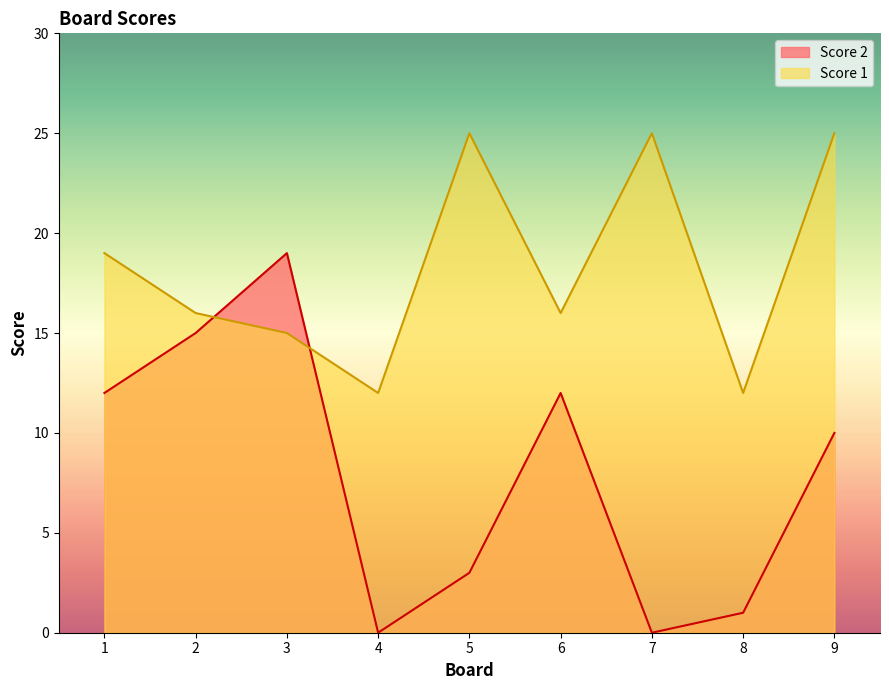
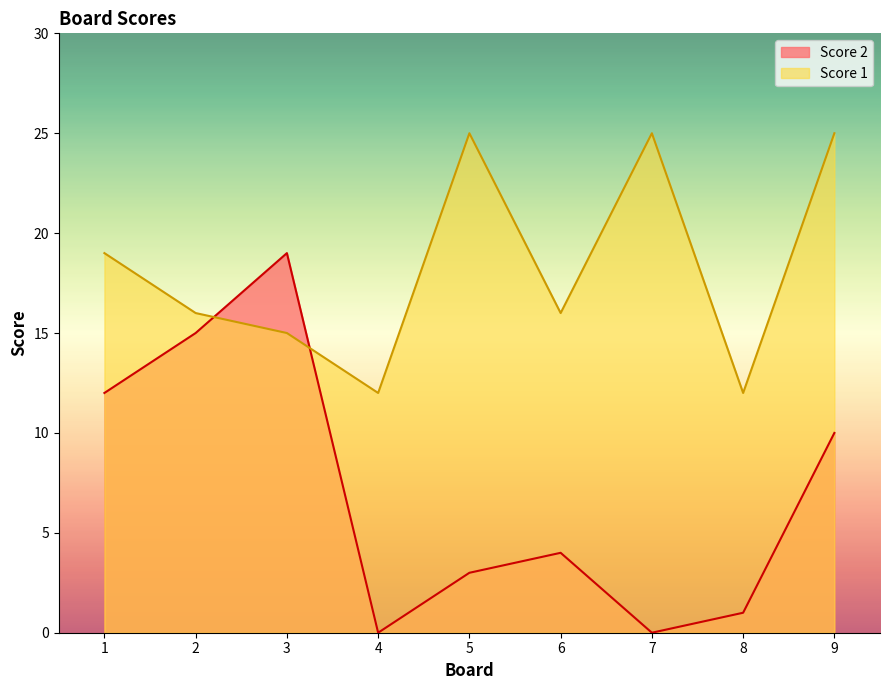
  {
    "Score 2": {
      "1": 12,
      "2": 15,
      "3": 19,
      "4": 0,
      "5": 3,
-     "6": 12,
+     "6": 4,
      "7": 0,
      "8": 1,
      "9": 10
    },
    "Score 1": {
      "1": 19,
      "2": 16,
      "3": 15,
      "4": 12,
      "5": 25,
      "6": 16,
      "7": 25,
      "8": 12,
      "9": 25
    }
  }
